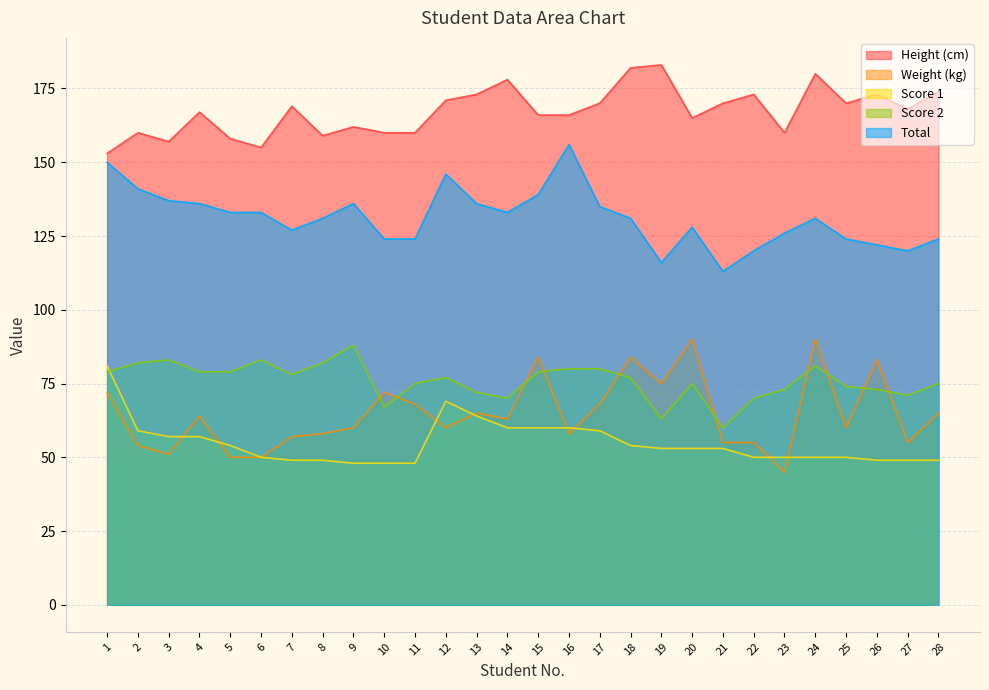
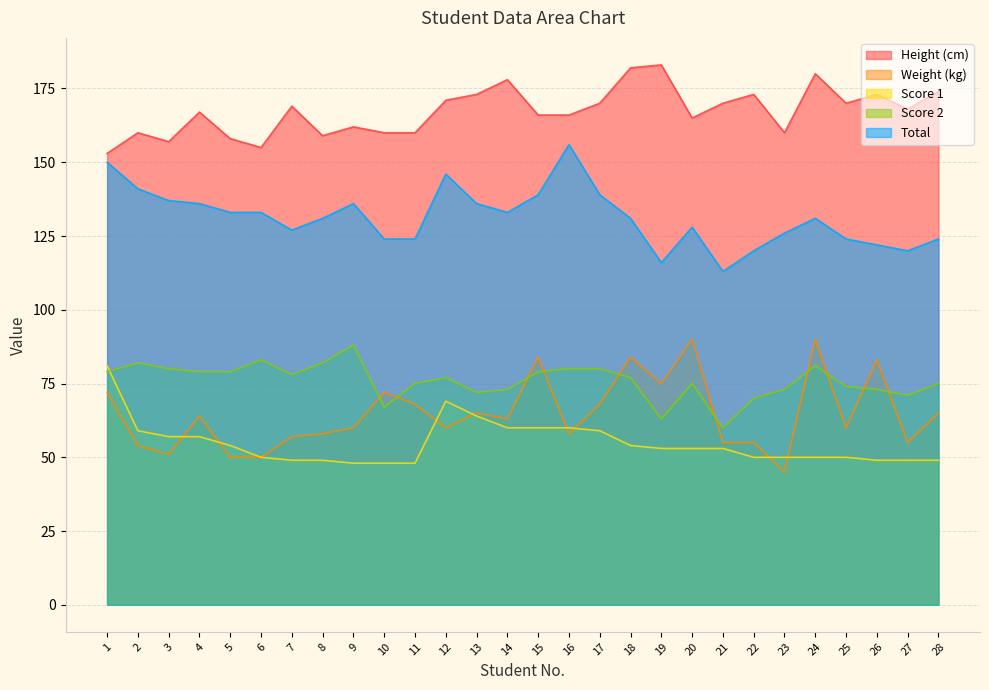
  {
    "Height (cm)": {
      "1": 153,
      "2": 160,
      "3": 157,
      "4": 167,
      "5": 158,
      "6": 155,
      "7": 169,
      "8": 159,
      "9": 162,
      "10": 160,
      "11": 160,
      "12": 171,
      "13": 173,
      "14": 178,
      "15": 166,
      "16": 166,
      "17": 170,
      "18": 182,
      "19": 183,
      "20": 165,
      "21": 170,
      "22": 173,
      "23": 160,
      "24": 180,
      "25": 170
    },
    "Weight (kg)": {
      "1": 72,
      "2": 54,
      "3": 51,
      "4": 64,
      "5": 50,
      "7": 57,
      "8": 58,
      "9": 60,
      "10": 72,
      "11": 68,
      "12": 60,
      "13": 65,
      "14": 63,
      "15": 84,
      "16": 58,
      "17": 68,
      "18": 84,
      "19": 75,
      "20": 90,
      "21": 55,
      "22": 55,
      "23": 45,
      "24": 90,
      "25": 60,
      "26": 83,
      "27": 55,
      "28": 65
    },
    "Score 1": {
      "1": 81,
      "2": 59,
      "3": 57,
      "4": 57,
      "5": 54,
      "7": 49,
      "8": 49,
      "9": 48,
      "10": 48,
      "11": 48,
      "12": 69,
      "13": 64,
      "14": 60,
      "15": 60,
      "16": 60,
      "17": 59,
      "18": 54,
      "19": 53,
      "20": 53,
      "21": 53,
      "22": 50,
      "23": 50,
      "24": 50,
      "25": 50,
      "26": 49,
      "27": 49,
      "28": 49
    },
    "Score 2": {
      "1": 79,
      "2": 82,
-     "3": 83,
+     "3": 80,
      "4": 79,
      "5": 79,
      "6": 83,
      "7": 78,
      "8": 82,
      "9": 88,
      "10": 67,
      "11": 75,
      "12": 77,
      "13": 72,
-     "14": 70,
+     "14": 73,
      "15": 79,
      "16": 80,
      "17": 80,
      "18": 77,
      "19": 63,
      "20": 75,
      "21": 60,
      "22": 70,
      "23": 73,
      "24": 81,
      "25": 74,
      "26": 73,
      "27": 71,
      "28": 75
    },
    "Total": {
      "1": 150,
      "2": 141,
      "3": 137,
      "4": 136,
      "5": 133,
      "6": 133,
      "7": 127,
      "8": 131,
      "9": 136,
      "10": 124,
      "11": 124,
      "12": 146,
      "13": 136,
      "14": 133,
      "15": 139,
      "16": 156,
-     "17": 135,
+     "17": 139,
      "18": 131,
      "19": 116,
      "20": 128,
      "21": 113,
      "22": 120,
      "23": 126,
      "24": 131,
      "25": 124,
      "26": 122,
      "27": 120,
      "28": 124
    }
  }
